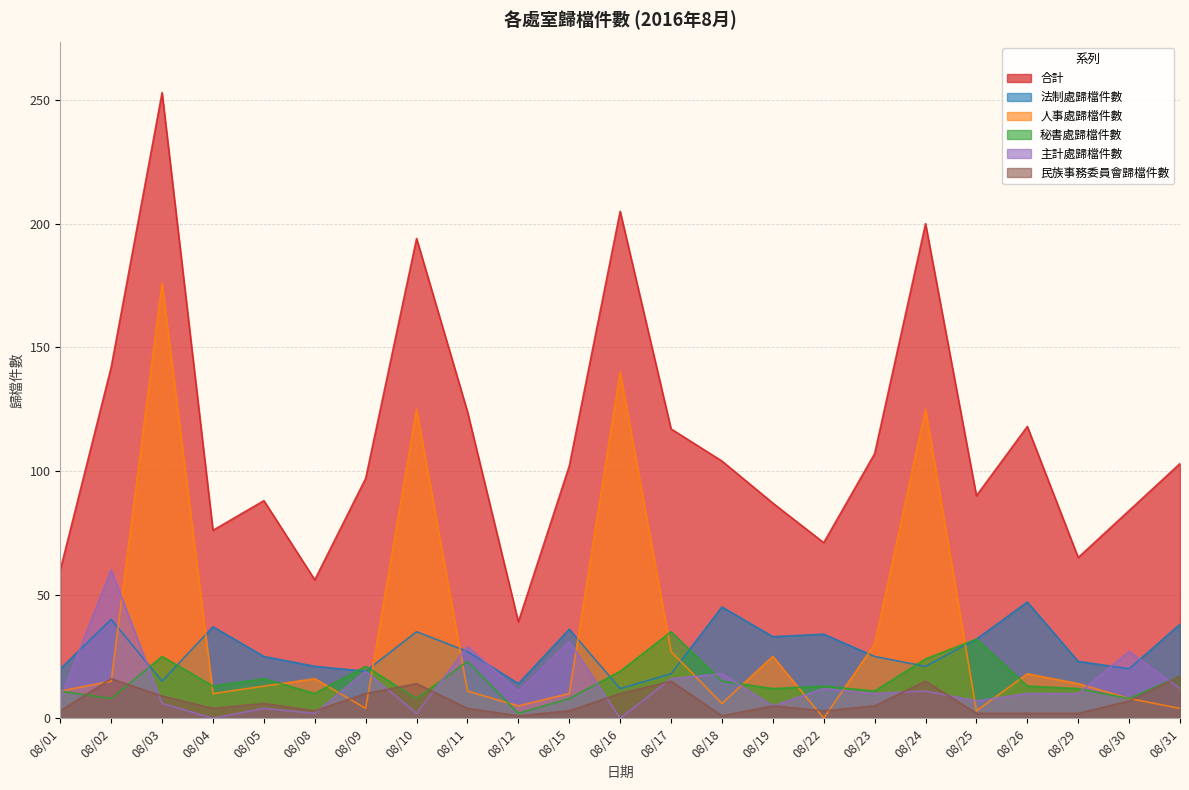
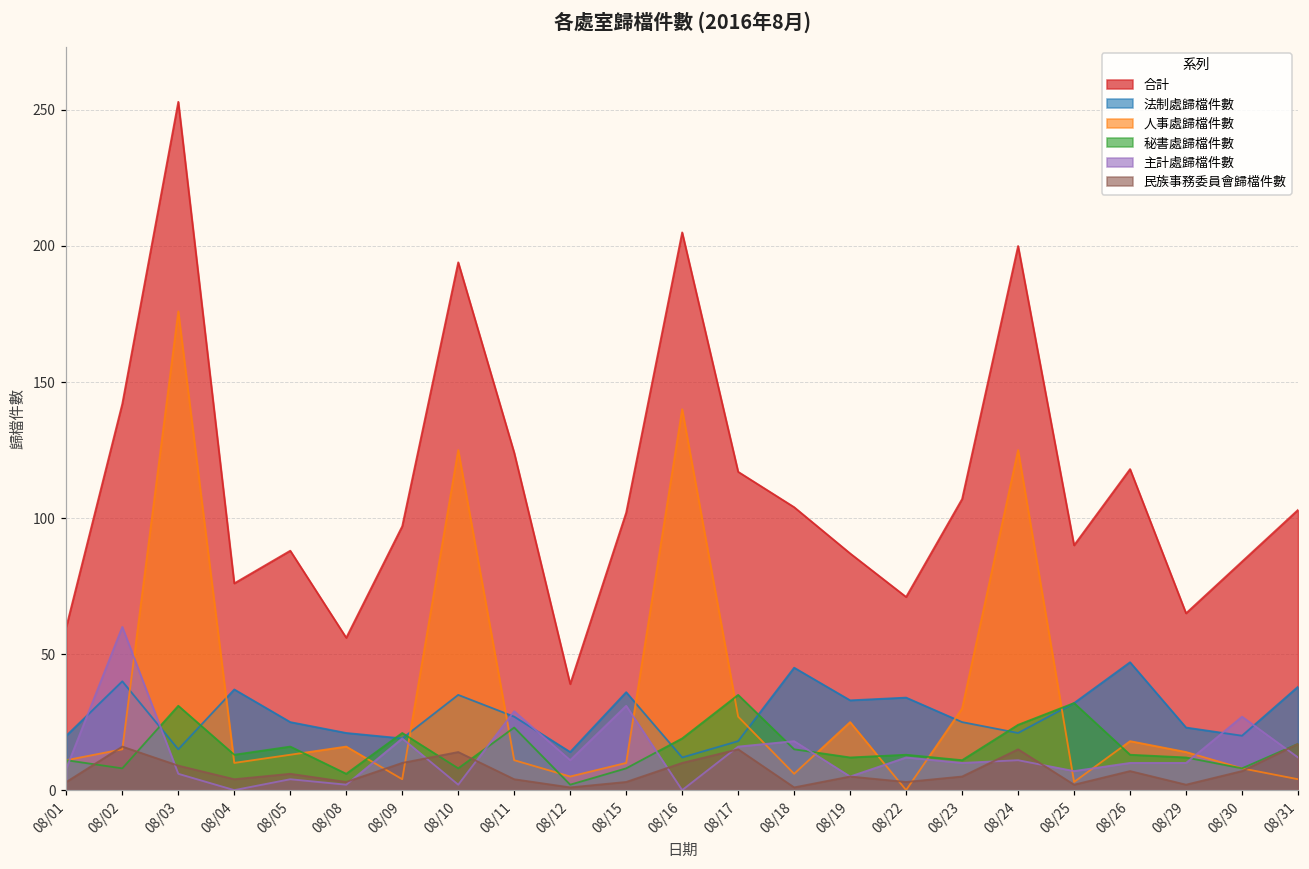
  {
    "合計": {
      "08/01": 60,
      "08/02": 142,
      "08/03": 253,
      "08/04": 76,
      "08/05": 88,
      "08/08": 56,
      "08/09": 97,
      "08/10": 194,
      "08/11": 124,
      "08/12": 39,
      "08/15": 102,
      "08/16": 205,
      "08/17": 117,
      "08/18": 104,
      "08/19": 87,
      "08/22": 71,
      "08/23": 107,
      "08/24": 200,
      "08/25": 90,
      "08/26": 118,
      "08/29": 65,
      "08/30": 84,
      "08/31": 103
    },
    "法制處歸檔件數": {
      "08/01": 20,
      "08/02": 40,
      "08/03": 15,
      "08/04": 37,
      "08/05": 25,
      "08/08": 21,
      "08/10": 35,
      "08/11": 27,
      "08/12": 14,
      "08/15": 36,
      "08/16": 12,
      "08/17": 18,
      "08/18": 45,
      "08/19": 33,
      "08/22": 34,
      "08/23": 25,
      "08/24": 21,
      "08/26": 47,
      "08/29": 23,
      "08/30": 20,
      "08/31": 38
    },
    "人事處歸檔件數": {
      "08/03": 176,
      "08/04": 10,
      "08/05": 13,
      "08/08": 16,
      "08/09": 4,
      "08/10": 125,
      "08/11": 11,
      "08/12": 5,
      "08/15": 10,
      "08/16": 140,
      "08/17": 27,
      "08/18": 6,
      "08/19": 25,
      "08/22": 0,
      "08/23": 30,
      "08/24": 125,
      "08/26": 18,
      "08/29": 14,
      "08/31": 4
    },
    "秘書處歸檔件數": {
      "08/02": 8,
-     "08/03": 25,
+     "08/03": 31,
      "08/04": 13,
      "08/05": 16,
-     "08/08": 10,
+     "08/08": 6,
      "08/09": 21,
      "08/10": 8,
      "08/11": 23,
      "08/15": 8,
      "08/16": 19,
      "08/17": 35,
      "08/18": 15,
      "08/19": 12,
      "08/24": 24,
      "08/26": 13,
      "08/29": 12
    },
    "主計處歸檔件數": {
      "08/01": 8,
      "08/02": 60,
      "08/03": 6,
      "08/04": 0,
      "08/05": 4,
      "08/10": 2,
      "08/11": 29,
      "08/12": 11,
      "08/15": 31,
      "08/16": 0,
      "08/18": 18,
      "08/24": 11,
      "08/25": 7,
      "08/26": 10,
      "08/29": 10,
      "08/30": 27,
      "08/31": 12
    },
    "民族事務委員會歸檔件數": {
      "08/01": 3,
      "08/03": 9,
      "08/04": 4,
      "08/05": 6,
      "08/09": 10,
      "08/10": 14,
      "08/11": 4,
      "08/15": 3,
      "08/16": 10,
      "08/18": 1,
      "08/22": 3,
      "08/23": 5,
      "08/24": 15,
-     "08/26": 2,
+     "08/26": 7,
      "08/29": 2
    }
  }
